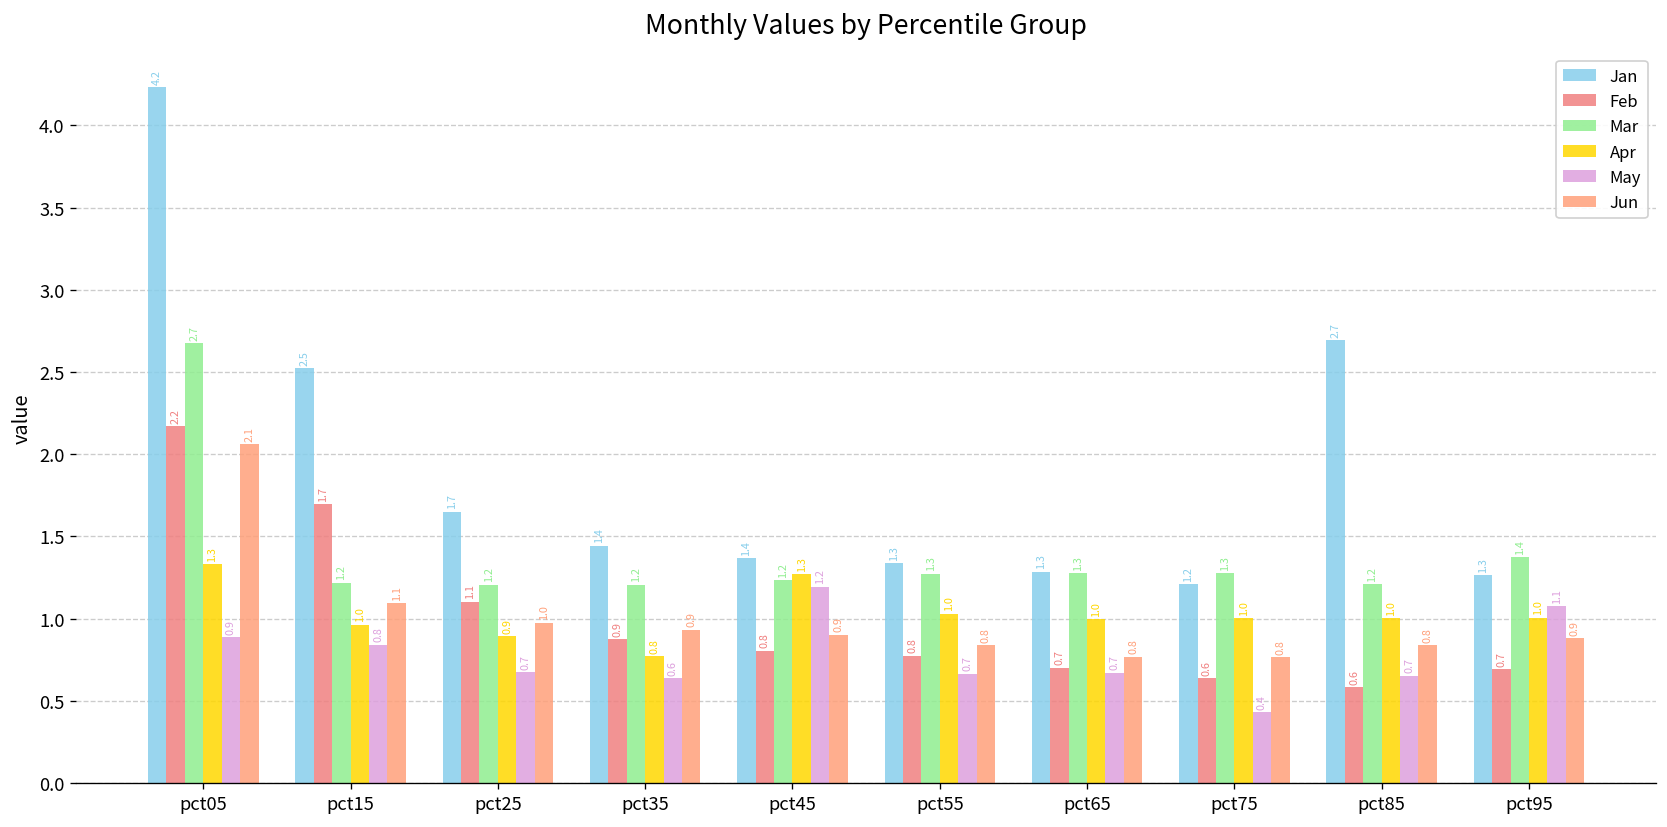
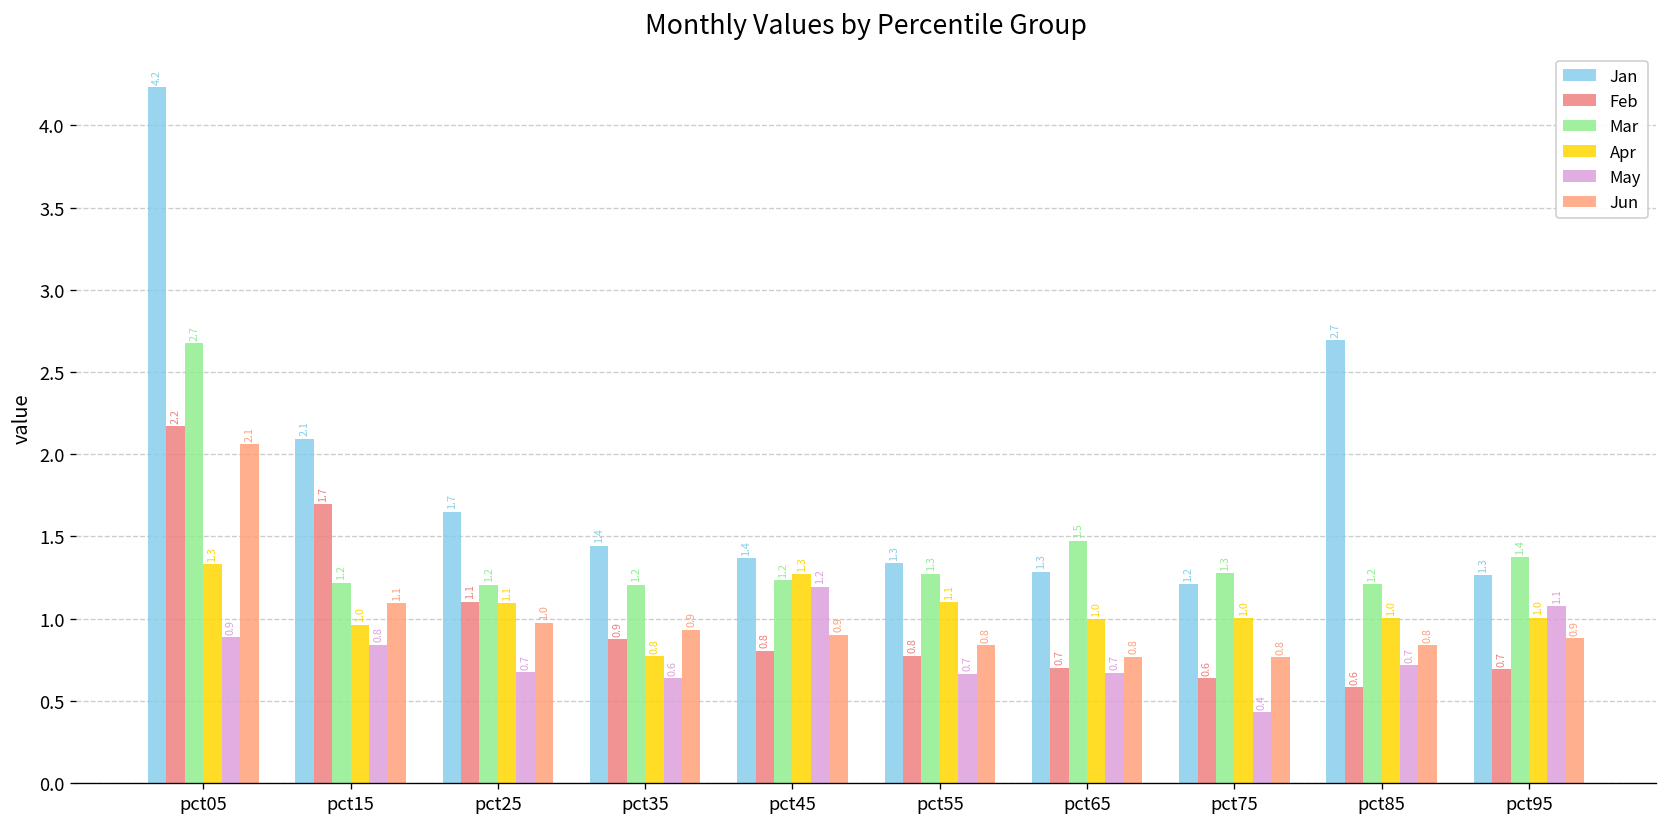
  {
    "Jan": {
      "pct05": 4.2,
-     "pct15": 2.5,
+     "pct15": 2.1,
      "pct25": 1.7,
      "pct35": 1.4,
      "pct45": 1.4,
      "pct55": 1.3,
      "pct65": 1.3,
      "pct75": 1.2,
      "pct85": 2.7,
      "pct95": 1.3
    },
    "Mar": {
      "pct05": 2.7,
      "pct15": 1.2,
      "pct25": 1.2,
      "pct35": 1.2,
      "pct45": 1.2,
      "pct55": 1.3,
-     "pct65": 1.3,
+     "pct65": 1.5,
      "pct75": 1.3,
      "pct85": 1.2,
      "pct95": 1.4
    },
    "Apr": {
      "pct05": 1.3,
      "pct15": 1.0,
-     "pct25": 0.9,
+     "pct25": 1.1,
      "pct35": 0.8,
      "pct45": 1.3,
-     "pct55": 1.0,
+     "pct55": 1.1,
      "pct65": 1.0,
      "pct75": 1.0,
      "pct85": 1.0,
      "pct95": 1.0
    },
    "May": {
-     "pct85": 0.65
+     "pct85": 0.72
    }
  }
